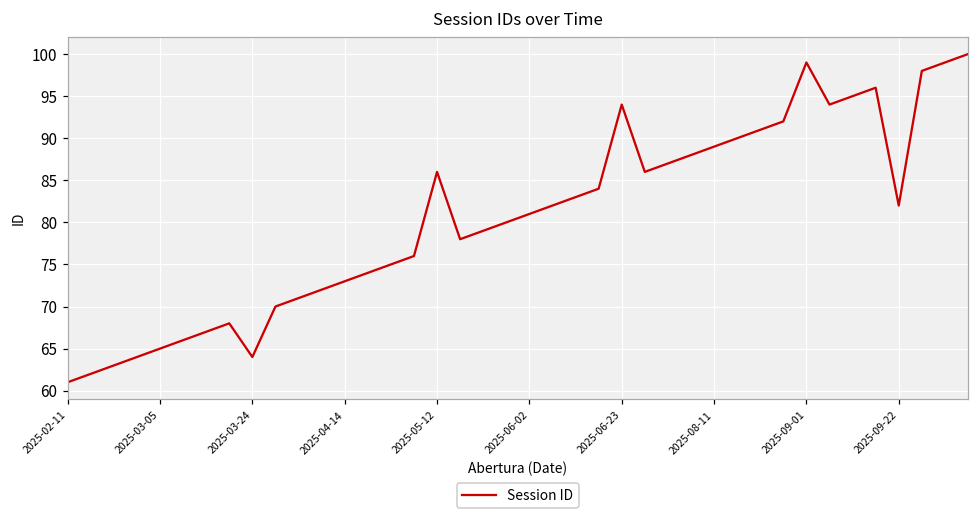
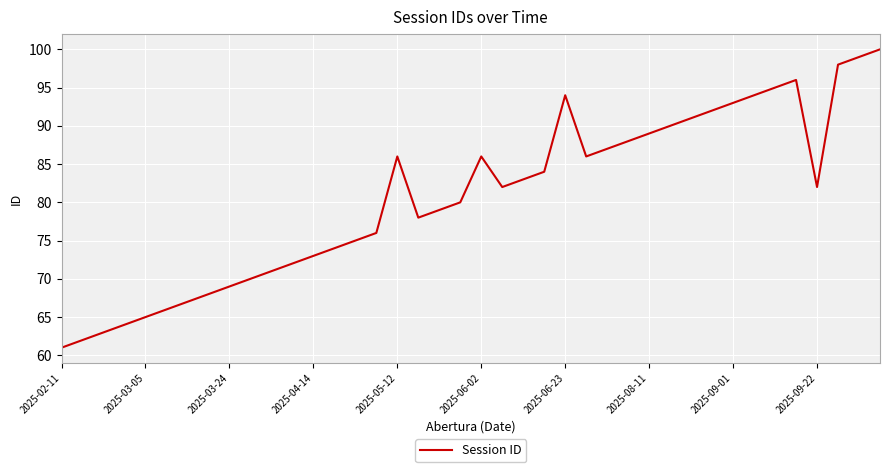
  {
    "2025-02-11": 61,
    "2025-03-05": 65,
-   "2025-03-24": 64,
+   "2025-03-24": 69,
    "2025-04-14": 73,
    "2025-05-12": 86,
-   "2025-06-02": 81,
+   "2025-06-02": 86,
    "2025-06-23": 94,
    "2025-08-11": 89,
-   "2025-09-01": 99,
+   "2025-09-01": 93,
    "2025-09-22": 82
  }
